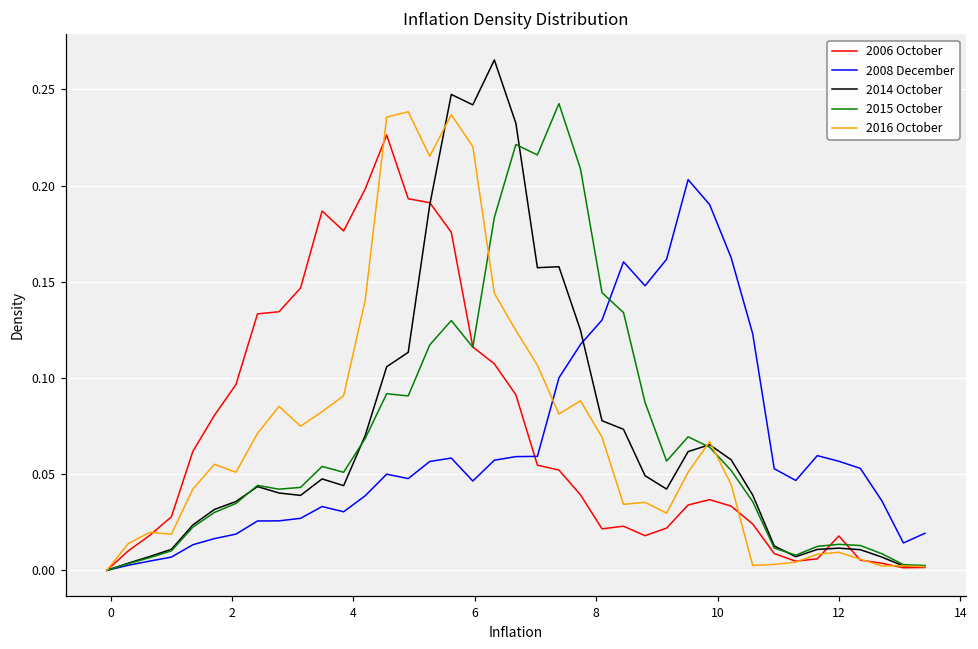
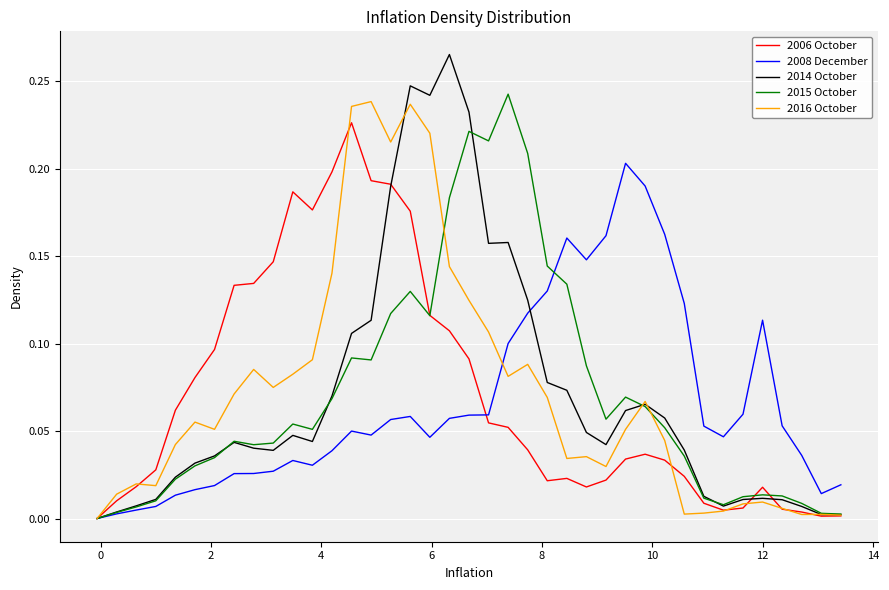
  {
    "2006 October": {
      "12": 0.018
    },
    "2008 December": {
-     "12": 0.057
+     "12": 0.113
    },
    "2014 October": {
      "12": 0.012
    },
    "2015 October": {
      "12": 0.014
    },
    "2016 October": {
      "12": 0.009
    }
  }
